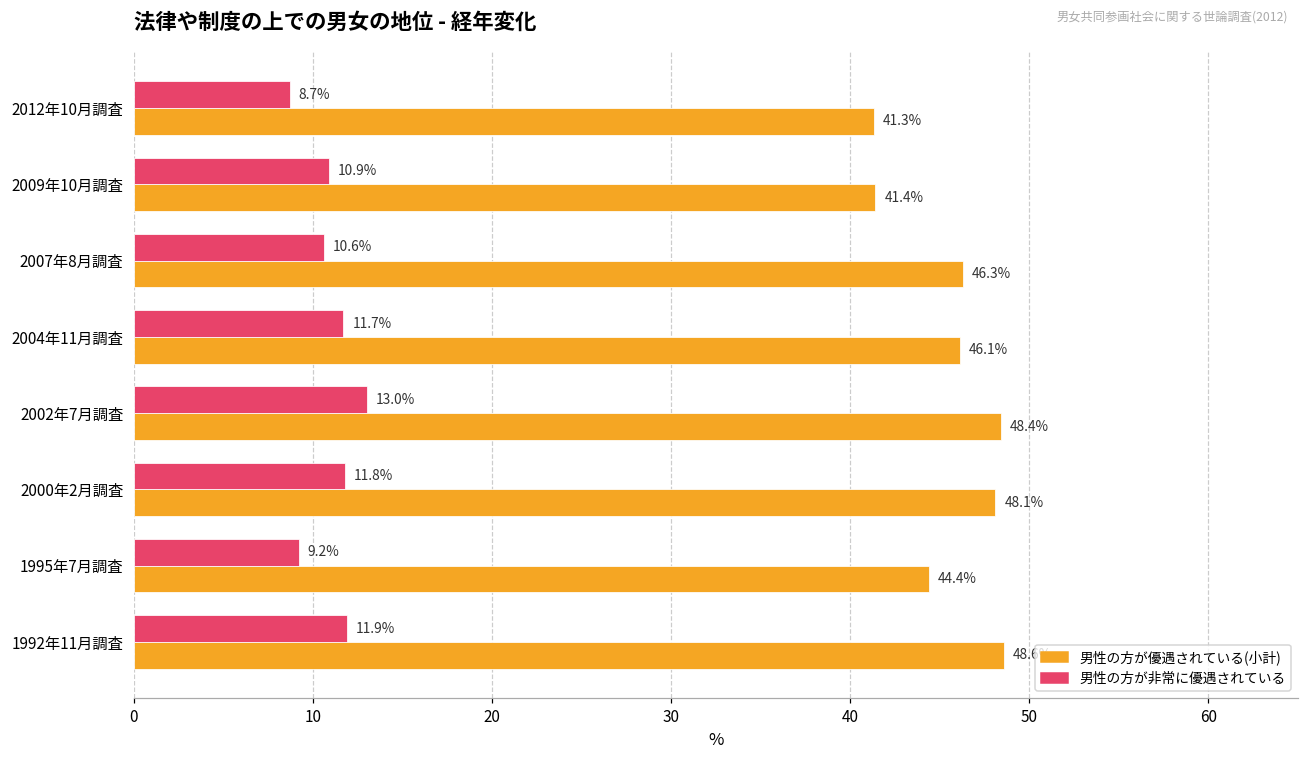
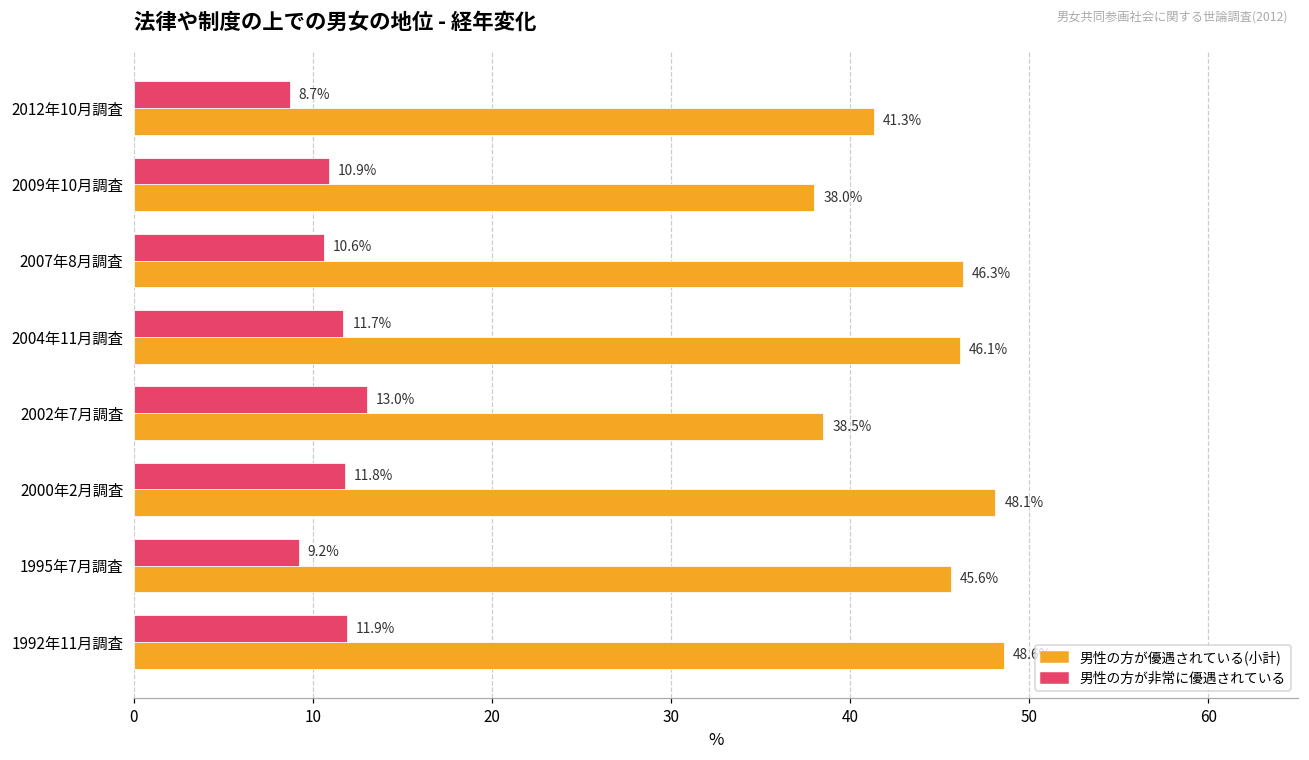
  {
    "男性の方が優遇されている(小計)": {
      "2012年10月調査": "41.3%",
-     "2009年10月調査": "41.4%",
+     "2009年10月調査": "38.0%",
      "2007年8月調査": "46.3%",
      "2004年11月調査": "46.1%",
-     "2002年7月調査": "48.4%",
+     "2002年7月調査": "38.5%",
      "2000年2月調査": "48.1%",
-     "1995年7月調査": "44.4%"
+     "1995年7月調査": "45.6%"
    },
    "男性の方が非常に優遇されている": {
      "2012年10月調査": "8.7%",
      "2009年10月調査": "10.9%",
      "2007年8月調査": "10.6%",
      "2004年11月調査": "11.7%",
      "2002年7月調査": "13.0%",
      "2000年2月調査": "11.8%",
      "1995年7月調査": "9.2%",
      "1992年11月調査": "11.9%"
    }
  }
